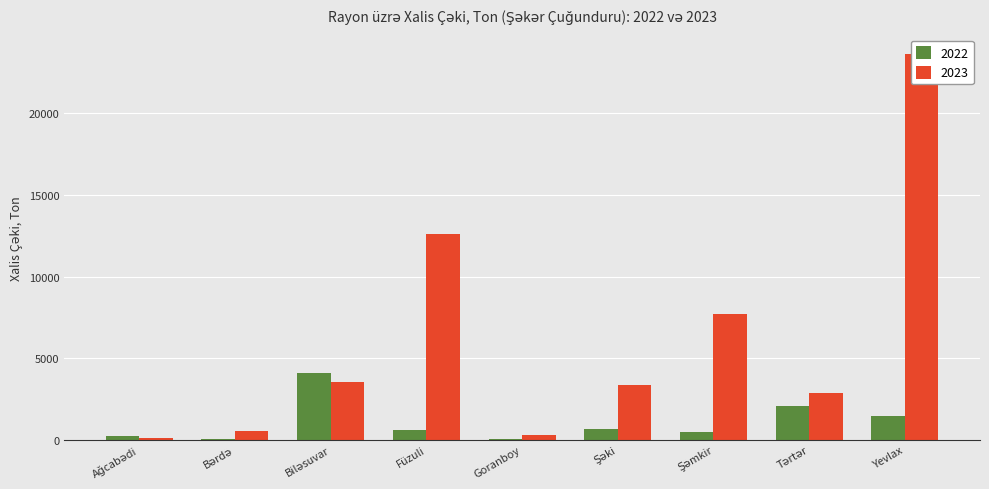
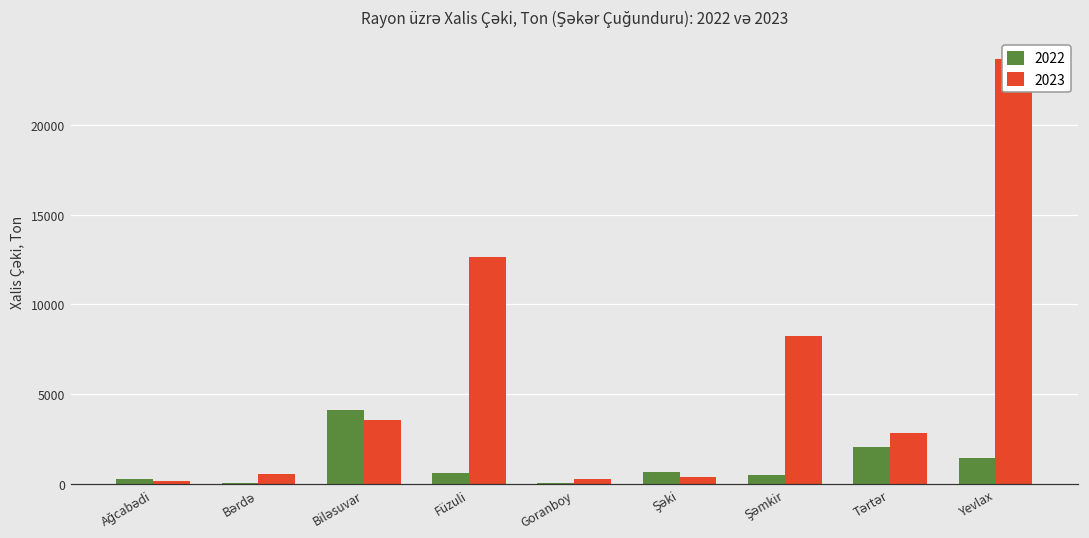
  {
    "2022": {
      "Ağcabədi": 300,
      "Biləsuvar": 4100,
      "Füzuli": 600,
      "Şəki": 700,
      "Şəmkir": 500,
      "Tərtər": 2100,
      "Yevlax": 1500
    },
    "2023": {
      "Bərdə": 600,
      "Biləsuvar": 3600,
      "Füzuli": 12600,
      "Goranboy": 300,
-     "Şəki": 3400,
-     "Şəmkir": 7700,
+     "Şəki": 400,
+     "Şəmkir": 8200,
      "Tərtər": 2800
    }
  }
